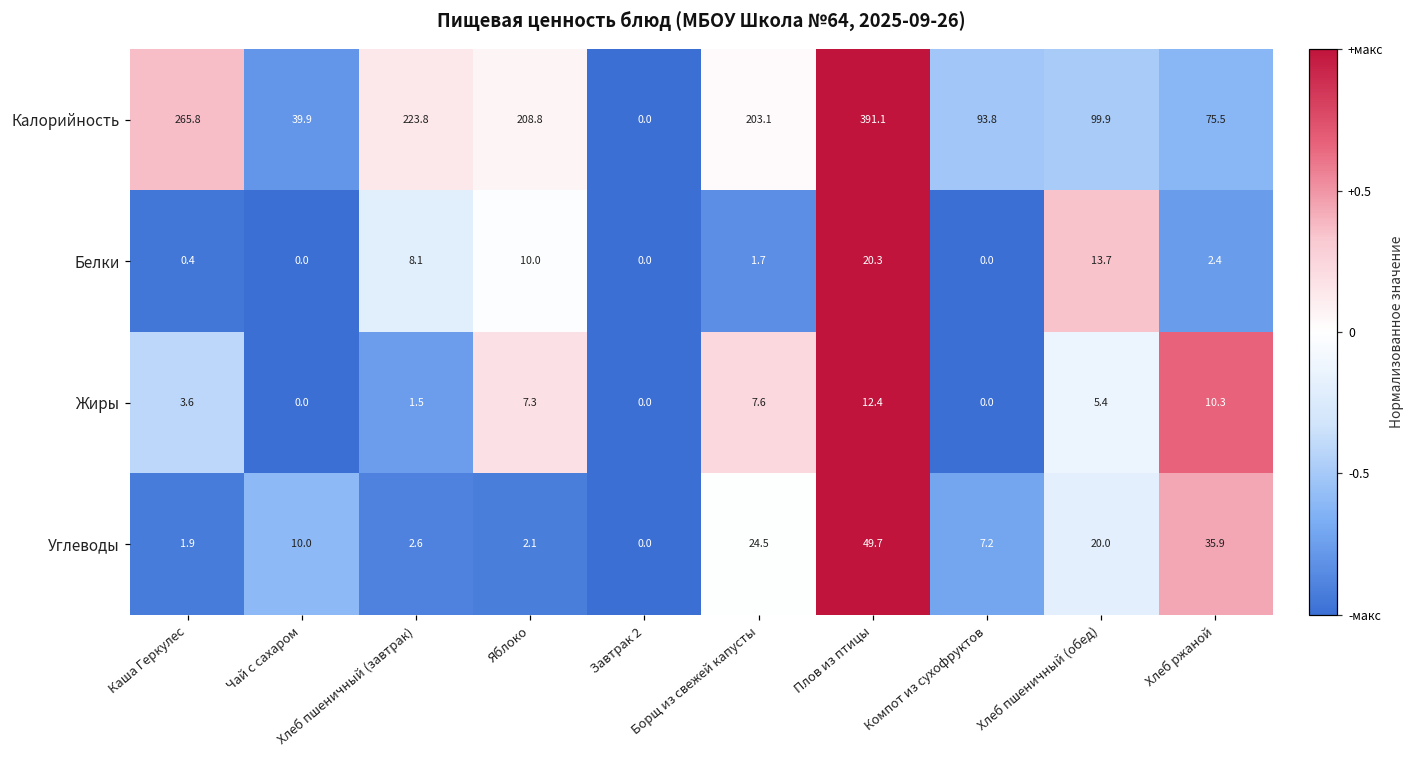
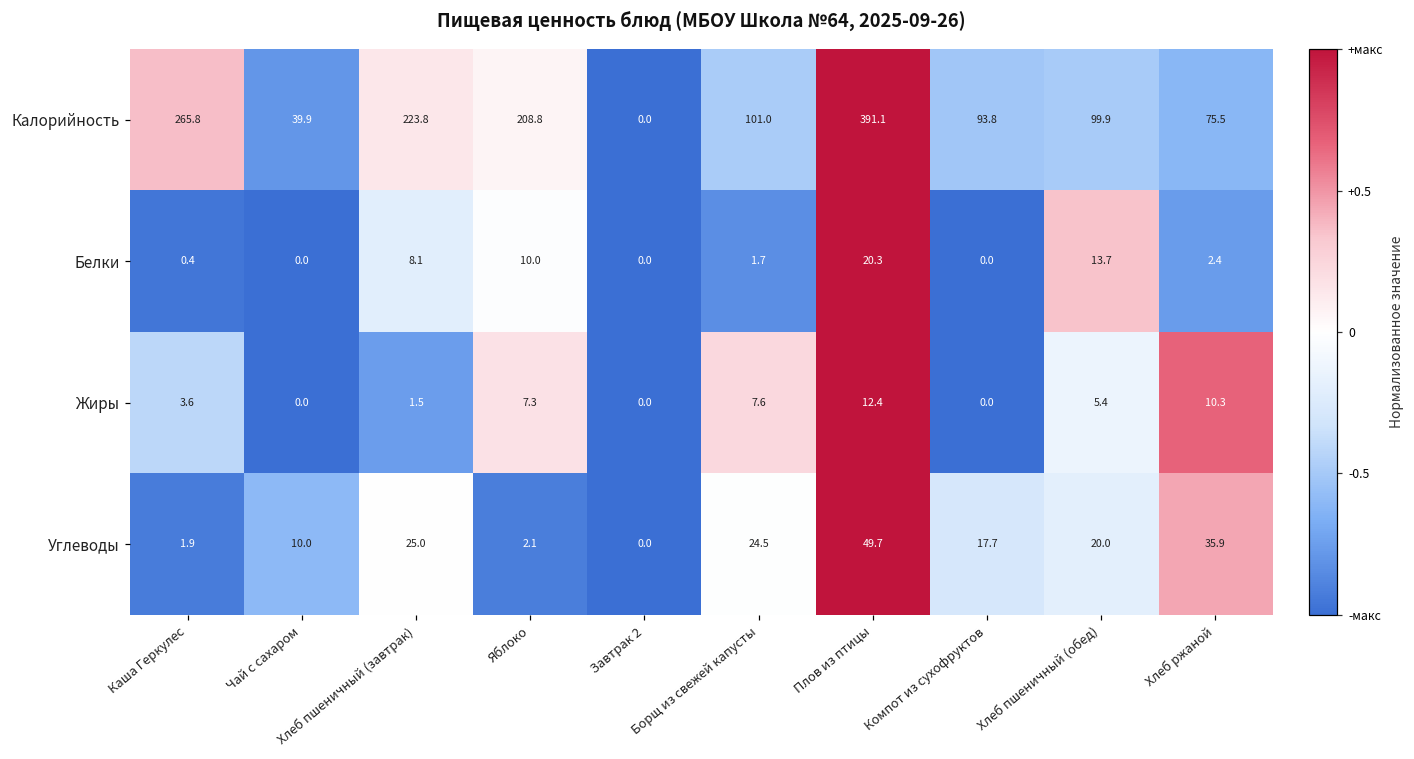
  {
    "Калорийность": {
      "Каша Геркулес": 265.8,
      "Чай с сахаром": 39.9,
      "Хлеб пшеничный (завтрак)": 223.8,
      "Яблоко": 208.8,
      "Завтрак 2": 0.0,
-     "Борщ из свежей капусты": 203.1,
+     "Борщ из свежей капусты": 101.0,
      "Плов из птицы": 391.1,
      "Компот из сухофруктов": 93.8,
      "Хлеб пшеничный (обед)": 99.9,
      "Хлеб ржаной": 75.5
    },
    "Белки": {
      "Каша Геркулес": 0.4,
      "Чай с сахаром": 0.0,
      "Хлеб пшеничный (завтрак)": 8.1,
      "Яблоко": 10.0,
      "Завтрак 2": 0.0,
      "Борщ из свежей капусты": 1.7,
      "Плов из птицы": 20.3,
      "Компот из сухофруктов": 0.0,
      "Хлеб пшеничный (обед)": 13.7,
      "Хлеб ржаной": 2.4
    },
    "Жиры": {
      "Каша Геркулес": 3.6,
      "Чай с сахаром": 0.0,
      "Хлеб пшеничный (завтрак)": 1.5,
      "Яблоко": 7.3,
      "Завтрак 2": 0.0,
      "Борщ из свежей капусты": 7.6,
      "Плов из птицы": 12.4,
      "Компот из сухофруктов": 0.0,
      "Хлеб пшеничный (обед)": 5.4,
      "Хлеб ржаной": 10.3
    },
    "Углеводы": {
      "Каша Геркулес": 1.9,
      "Чай с сахаром": 10.0,
-     "Хлеб пшеничный (завтрак)": 2.6,
+     "Хлеб пшеничный (завтрак)": 25.0,
      "Яблоко": 2.1,
      "Завтрак 2": 0.0,
      "Борщ из свежей капусты": 24.5,
      "Плов из птицы": 49.7,
-     "Компот из сухофруктов": 7.2,
+     "Компот из сухофруктов": 17.7,
      "Хлеб пшеничный (обед)": 20.0,
      "Хлеб ржаной": 35.9
    }
  }
